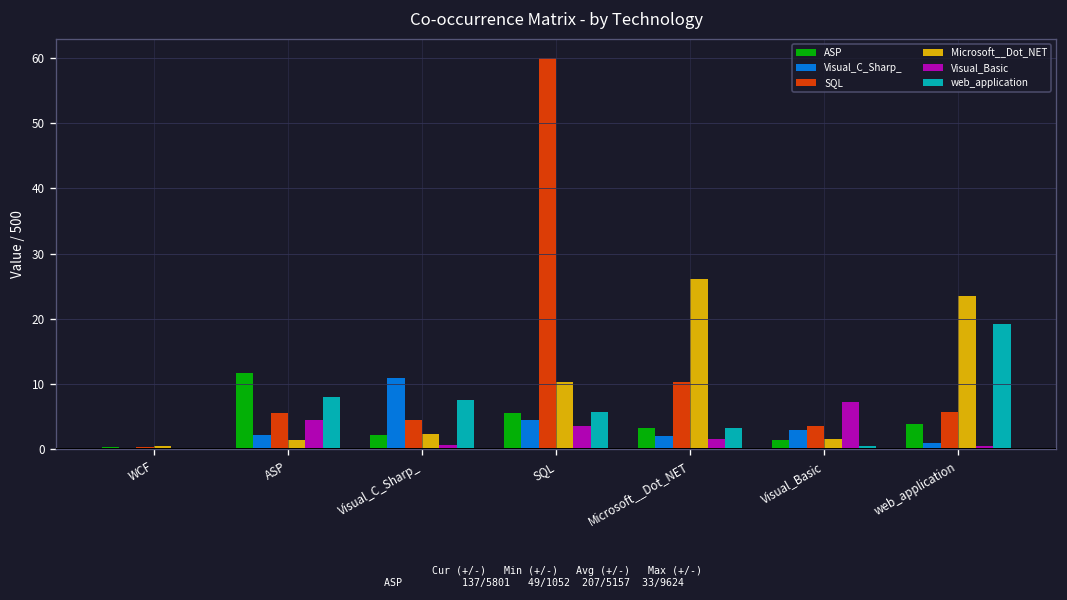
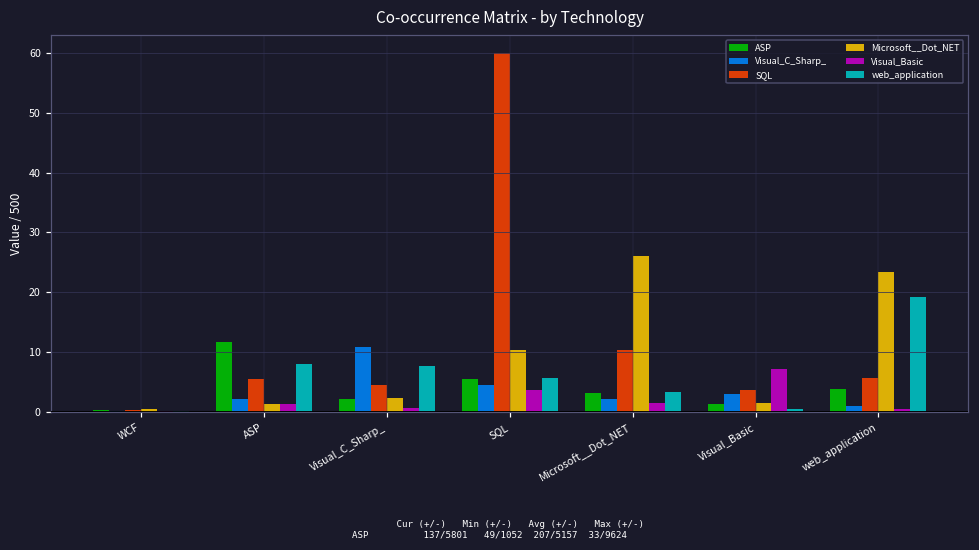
  {
    "ASP": {
      "ASP": 12,
      "Visual_C_Sharp_": 2,
      "SQL": 6,
      "Microsoft__Dot_NET": 3,
      "Visual_Basic": 1,
      "web_application": 4
    },
    "Visual_C_Sharp_": {
      "ASP": 2,
      "Visual_C_Sharp_": 11,
      "SQL": 4,
      "Microsoft__Dot_NET": 2,
      "Visual_Basic": 3,
      "web_application": 1
    },
    "SQL": {
      "ASP": 6,
      "Visual_C_Sharp_": 4,
      "SQL": 60,
      "Microsoft__Dot_NET": 10,
      "Visual_Basic": 4,
      "web_application": 6
    },
    "Microsoft__Dot_NET": {
      "ASP": 1,
      "Visual_C_Sharp_": 2,
      "SQL": 10,
      "Microsoft__Dot_NET": 26,
      "Visual_Basic": 1,
      "web_application": 23
    },
    "Visual_Basic": {
-     "ASP": 4,
+     "ASP": 1,
      "Visual_C_Sharp_": 1,
      "SQL": 4,
      "Microsoft__Dot_NET": 1,
      "Visual_Basic": 7
    },
    "web_application": {
      "ASP": 8,
      "Visual_C_Sharp_": 8,
      "SQL": 6,
      "Microsoft__Dot_NET": 3,
      "web_application": 19
    }
  }
